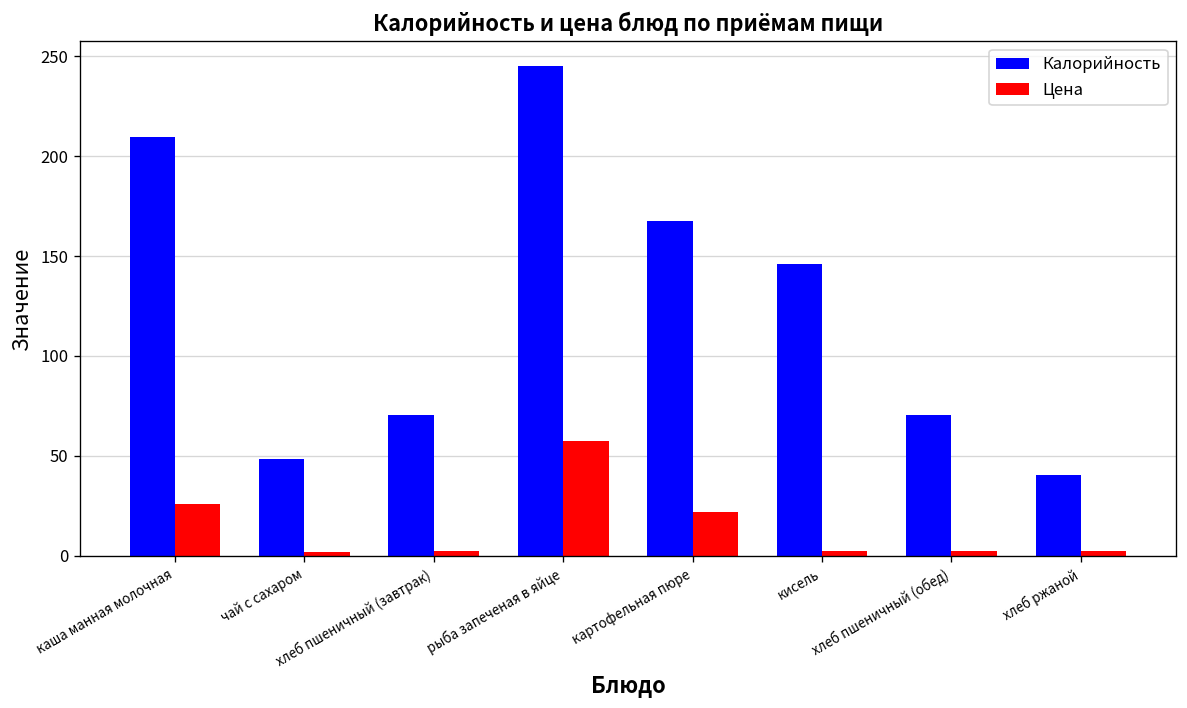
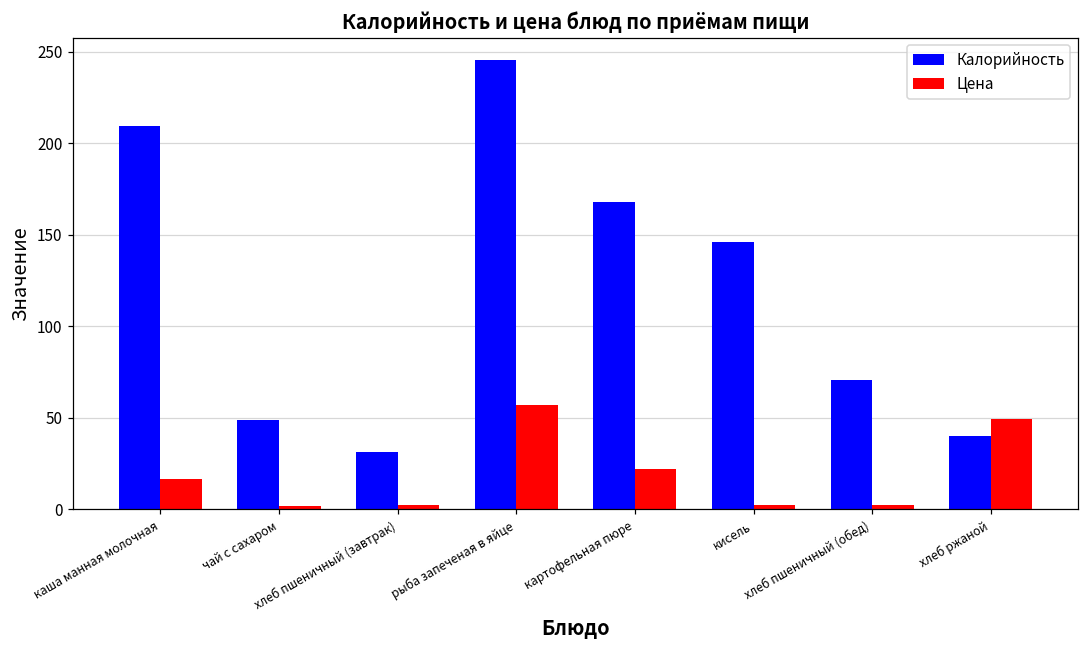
  {
    "Калорийность": {
      "каша манная молочная": 210,
      "чай с сахаром": 49,
-     "хлеб пшеничный (завтрак)": 71,
+     "хлеб пшеничный (завтрак)": 32,
      "рыба запеченая в яйце": 245,
      "картофельная пюре": 168,
      "кисель": 146,
      "хлеб пшеничный (обед)": 71,
      "хлеб ржаной": 40
    },
    "Цена": {
-     "каша манная молочная": 26,
+     "каша манная молочная": 17,
      "чай с сахаром": 2,
      "хлеб пшеничный (завтрак)": 3,
      "рыба запеченая в яйце": 57,
      "картофельная пюре": 22,
      "кисель": 2,
      "хлеб пшеничный (обед)": 3,
-     "хлеб ржаной": 3
+     "хлеб ржаной": 49
    }
  }
